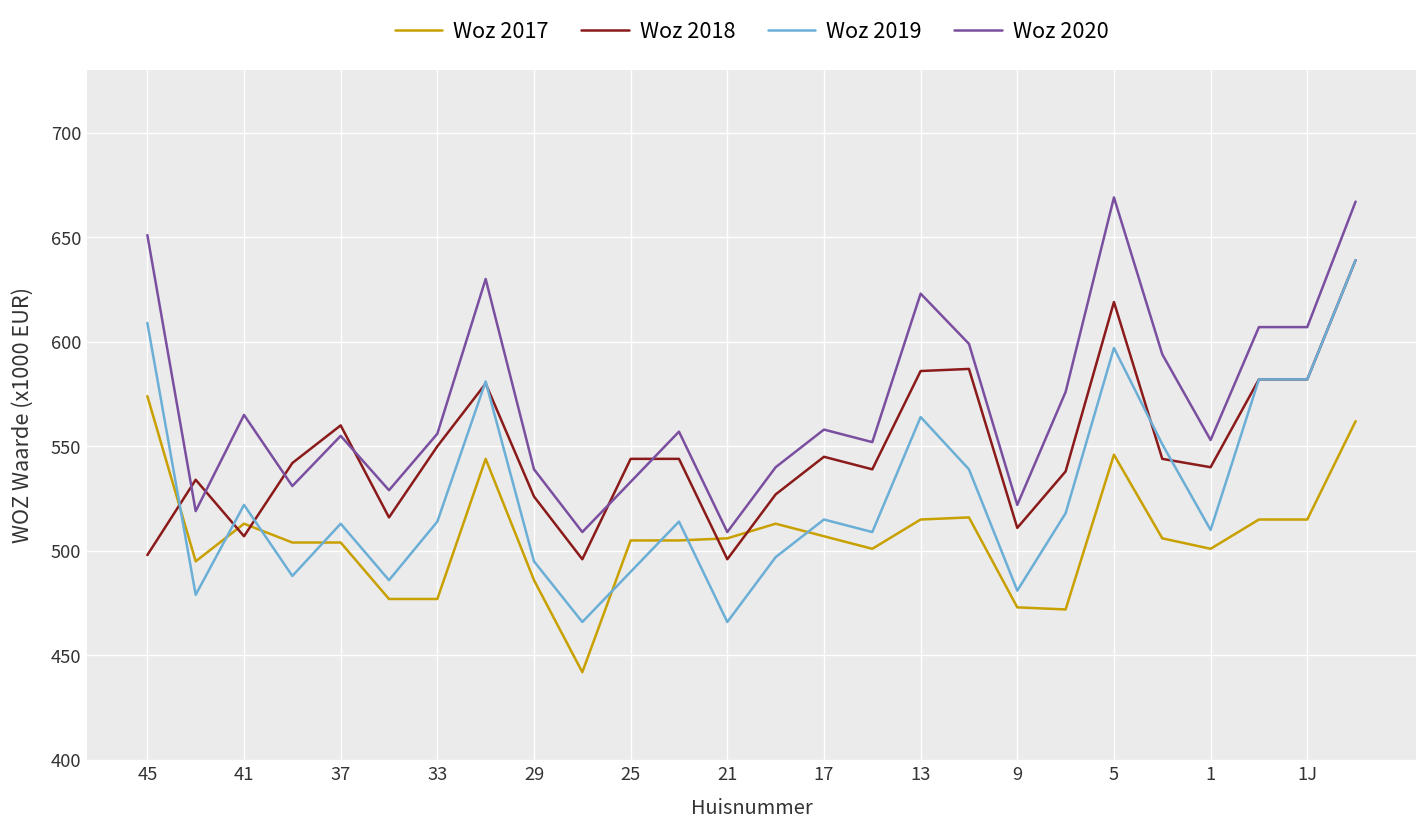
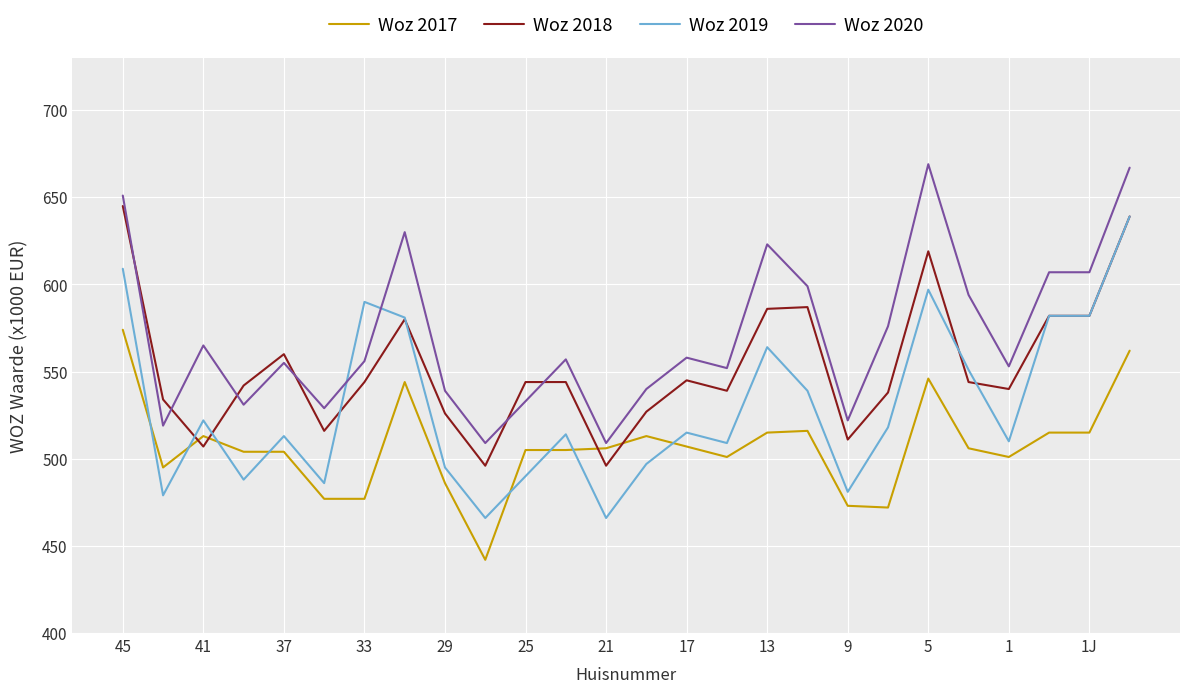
  {
    "Woz 2017": {
      "45": 574,
      "41": 513,
      "37": 504,
      "33": 477,
      "29": 486,
      "1J": 515
    },
    "Woz 2018": {
-     "45": 498,
+     "45": 645,
      "41": 507,
      "37": 560,
-     "33": 550,
+     "33": 544,
      "29": 526
    },
    "Woz 2019": {
      "45": 609,
      "41": 522,
      "37": 513,
-     "33": 514,
+     "33": 590,
      "29": 495
    },
    "Woz 2020": {
      "45": 651,
      "41": 565,
      "37": 555,
      "33": 556,
      "29": 539,
      "1J": 607
    }
  }
